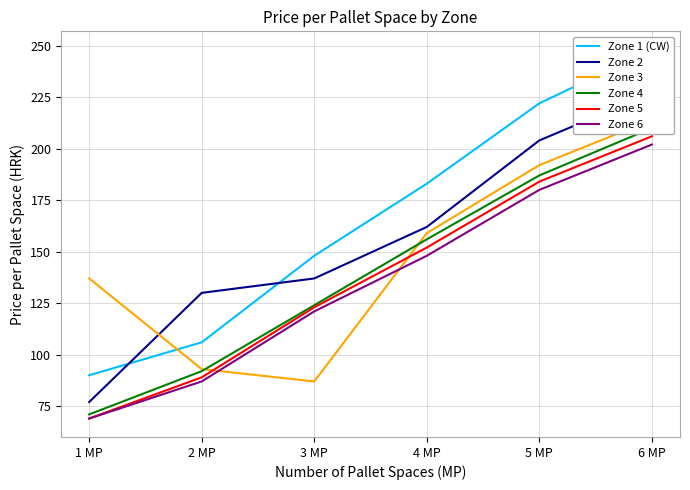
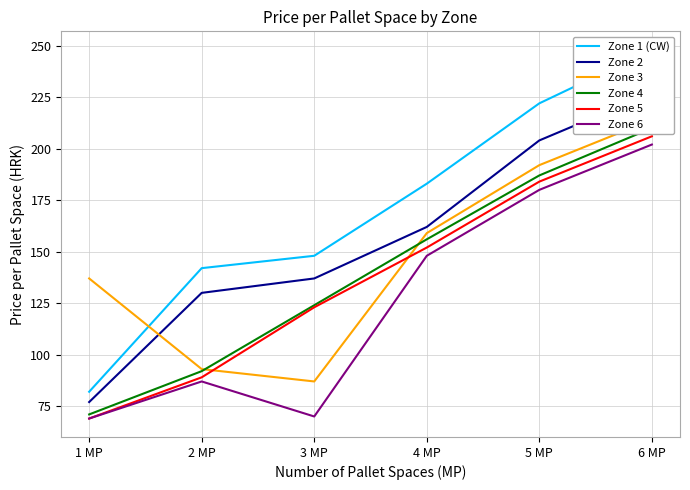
  {
    "Zone 1 (CW)": {
-     "1 MP": 90,
-     "2 MP": 106,
+     "1 MP": 82,
+     "2 MP": 142,
      "3 MP": 148,
      "4 MP": 183,
      "5 MP": 222
    },
    "Zone 2": {
      "1 MP": 77,
      "2 MP": 130,
      "3 MP": 137,
      "4 MP": 162,
      "5 MP": 204
    },
    "Zone 3": {
      "1 MP": 137,
      "3 MP": 87,
      "4 MP": 159,
      "5 MP": 192
    },
    "Zone 4": {
      "1 MP": 71,
      "4 MP": 156,
      "5 MP": 187
    },
    "Zone 5": {
      "2 MP": 89,
      "4 MP": 152,
      "5 MP": 184,
      "6 MP": 206
    },
    "Zone 6": {
      "2 MP": 87,
-     "3 MP": 121,
+     "3 MP": 70,
      "4 MP": 148,
      "5 MP": 180,
      "6 MP": 202
    }
  }
